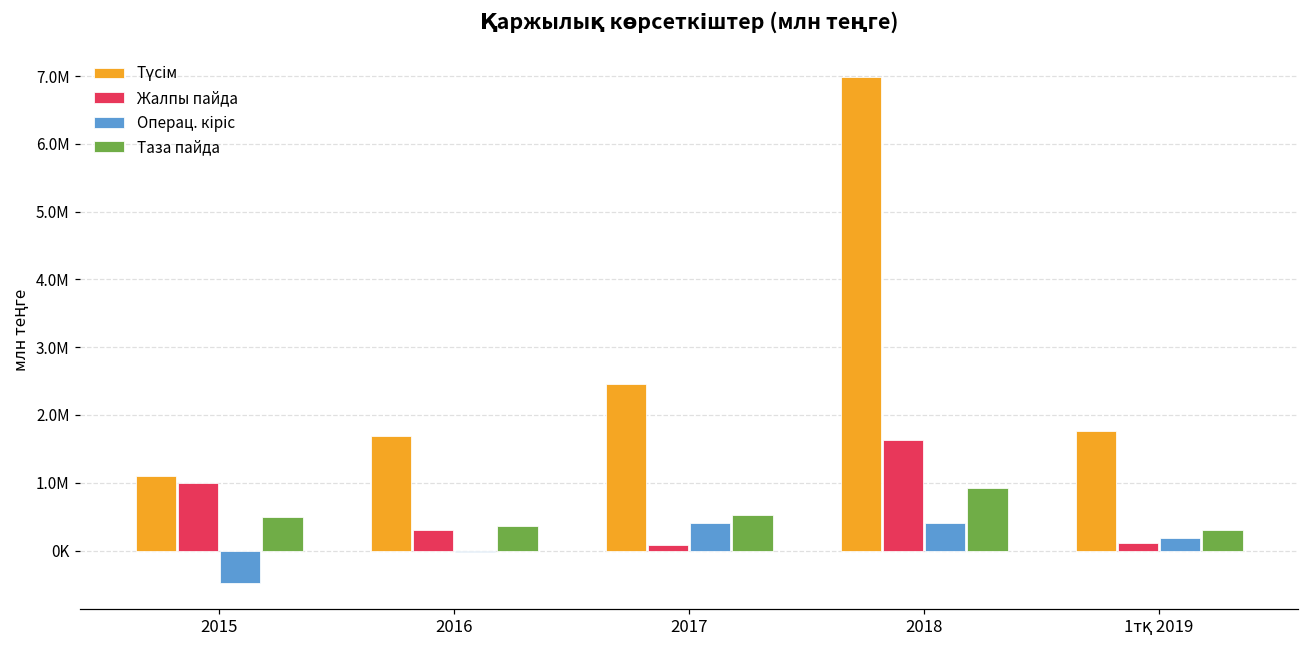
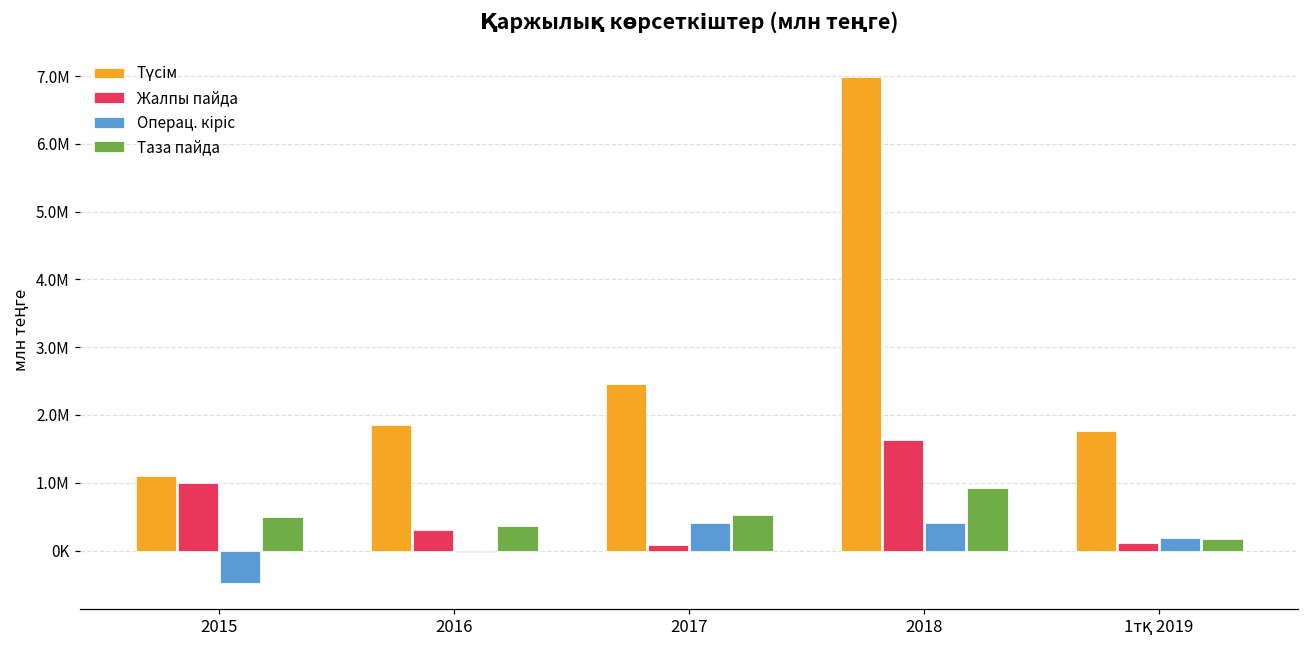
  {
    "Түсім": {
      "2015": 1100000,
-     "2016": 1700000,
+     "2016": 1900000,
      "2017": 2500000,
      "2018": 7000000,
      "1тқ 2019": 1800000
    },
    "Жалпы пайда": {
      "2015": 1000000,
      "2016": 300000,
      "2017": 100000,
      "2018": 1600000,
      "1тқ 2019": 100000
    },
    "Операц. кіріс": {
      "2015": -500000,
      "2017": 400000,
      "2018": 400000,
      "1тқ 2019": 200000
    },
    "Таза пайда": {
      "2015": 500000,
      "2016": 400000,
      "2017": 500000,
      "2018": 900000,
-     "1тқ 2019": 300000
+     "1тқ 2019": 200000
    }
  }
